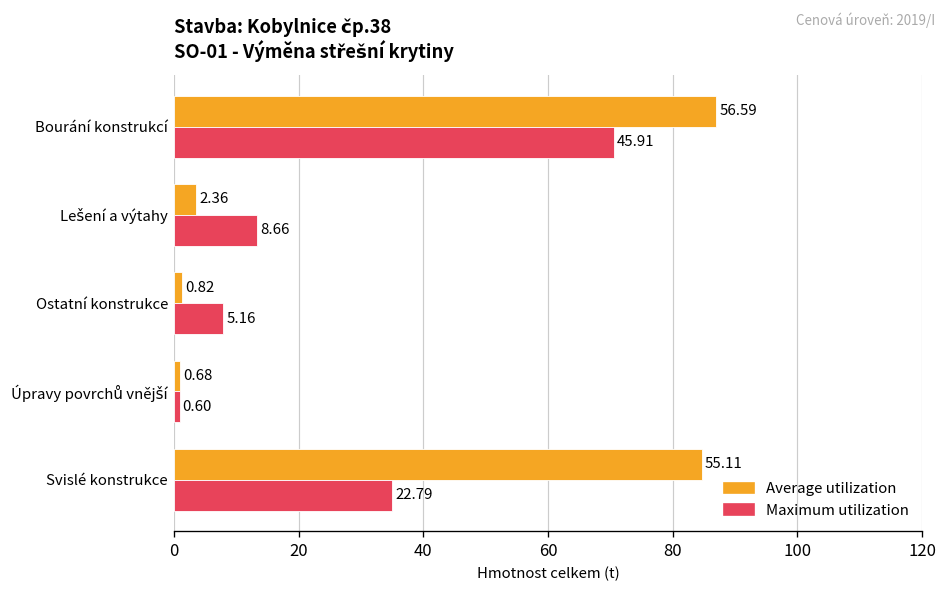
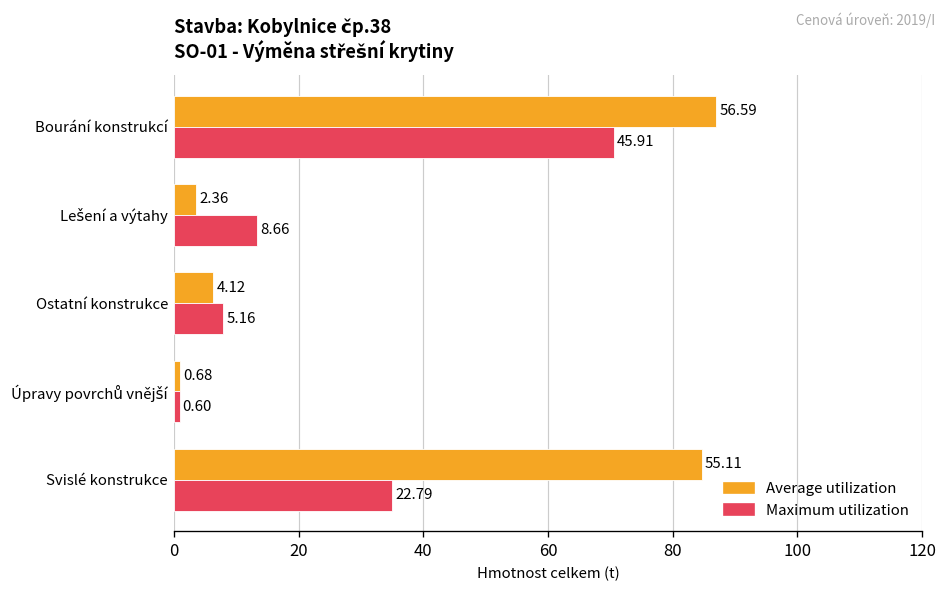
  {
    "Average utilization": {
-     "Ostatní konstrukce": 0.82
+     "Ostatní konstrukce": 4.12
    }
  }
